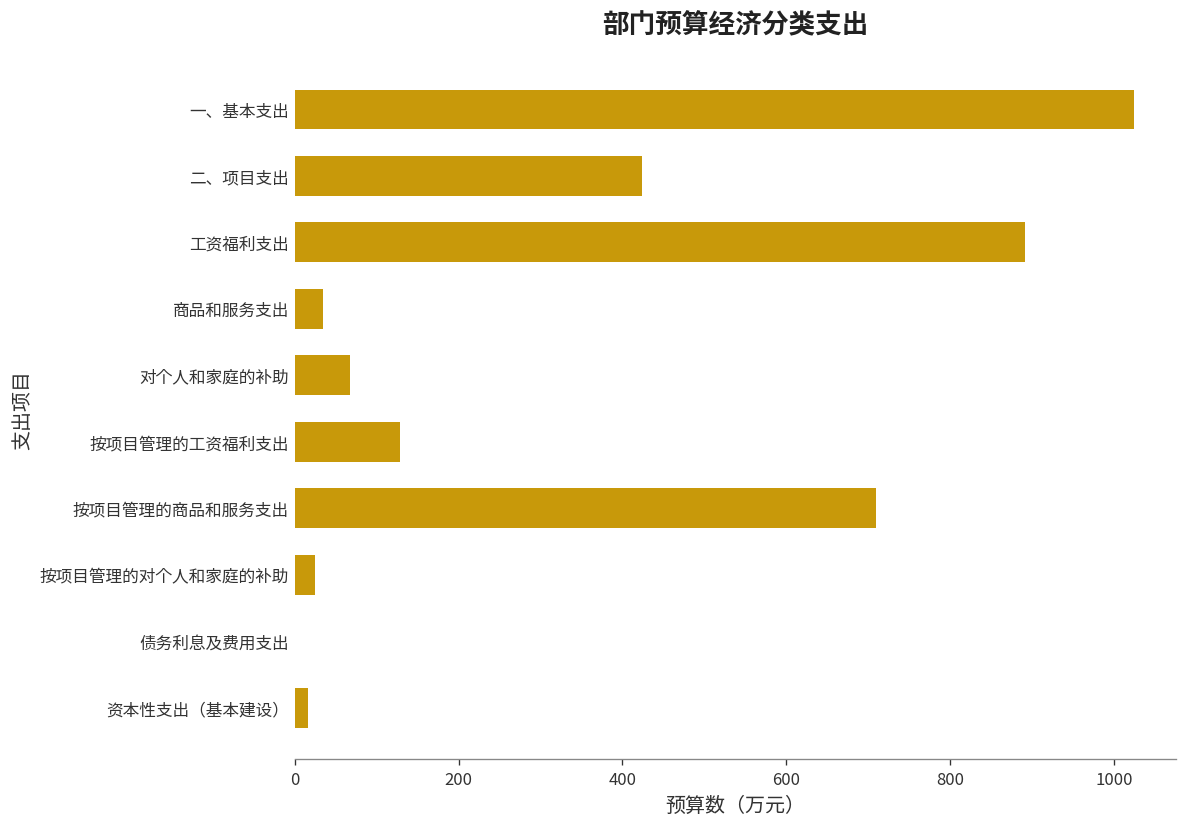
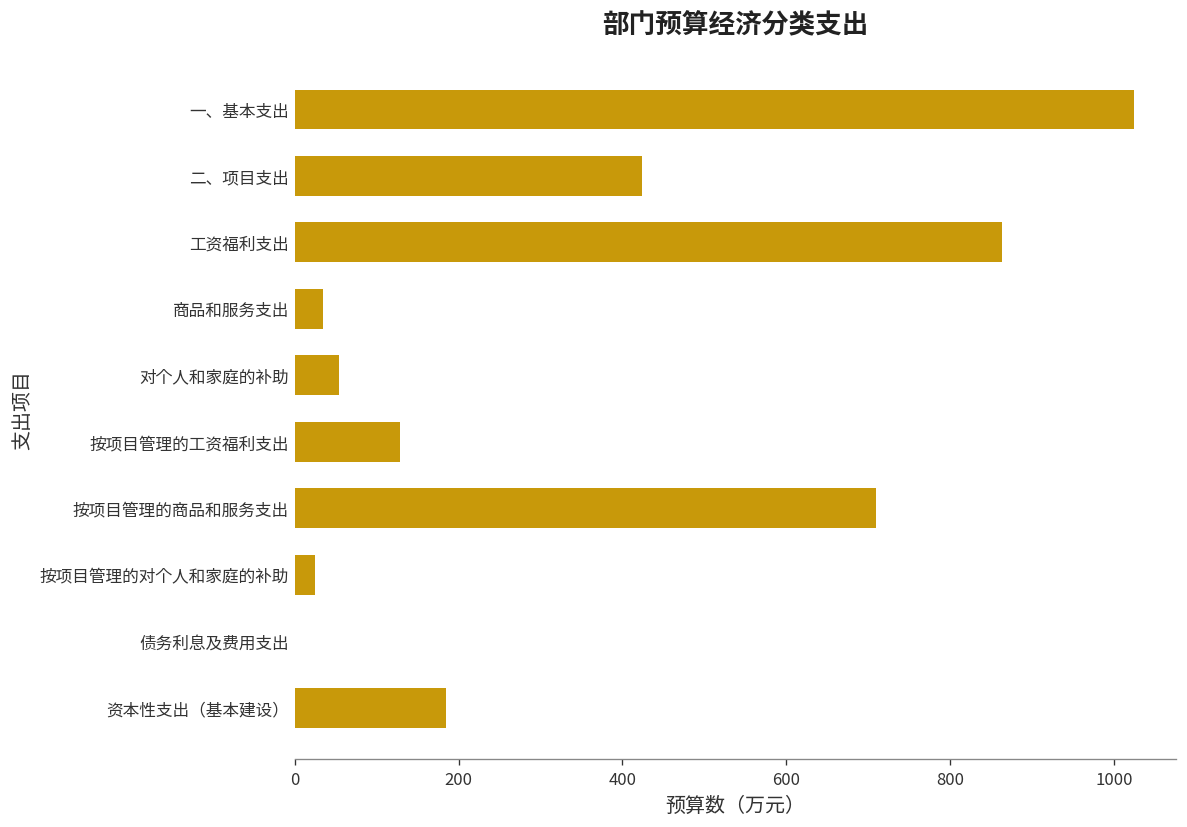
  {
    "一、基本支出": 1020,
    "二、项目支出": 420,
-   "工资福利支出": 890,
+   "工资福利支出": 860,
    "商品和服务支出": 30,
-   "对个人和家庭的补助": 70,
+   "对个人和家庭的补助": 50,
    "按项目管理的工资福利支出": 130,
    "按项目管理的商品和服务支出": 710,
    "按项目管理的对个人和家庭的补助": 30,
    "债务利息及费用支出": 0,
-   "资本性支出（基本建设）": 20
+   "资本性支出（基本建设）": 190
  }
